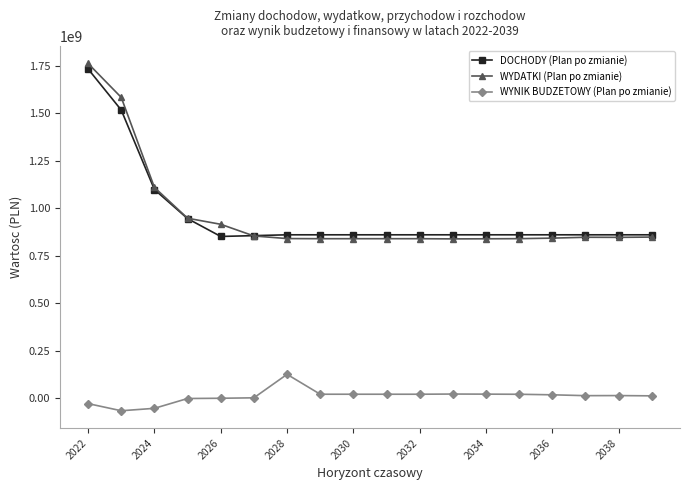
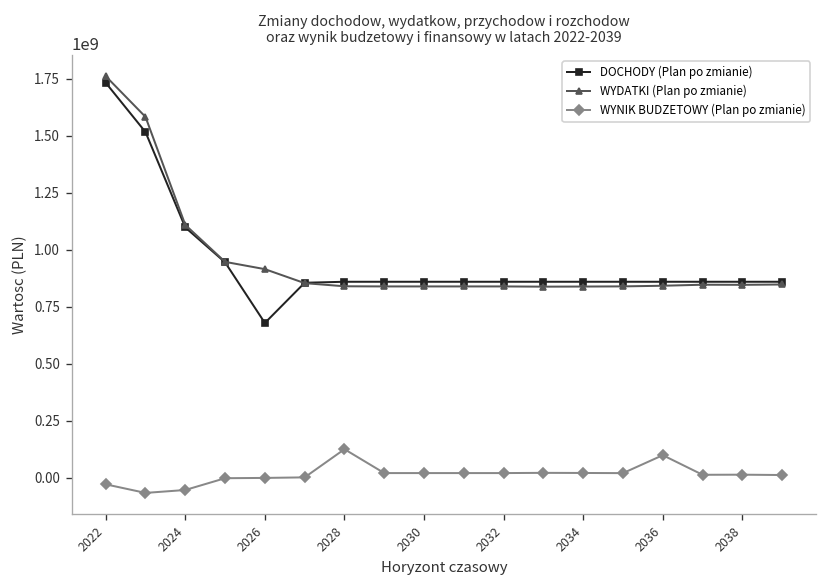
  {
    "DOCHODY (Plan po zmianie)": {
      "2022": 1730000000,
-     "2026": 850000000,
+     "2026": 680000000,
      "2028": 860000000,
      "2030": 860000000,
      "2032": 860000000,
      "2034": 860000000,
      "2036": 860000000,
      "2038": 860000000
    },
    "WYDATKI (Plan po zmianie)": {
      "2022": 1760000000,
      "2026": 920000000,
      "2028": 840000000,
      "2030": 840000000,
      "2032": 840000000,
      "2034": 840000000,
      "2036": 840000000,
      "2038": 850000000
    },
    "WYNIK BUDZETOWY (Plan po zmianie)": {
      "2022": -30000000,
      "2024": -50000000,
      "2026": 0,
      "2028": 130000000,
      "2030": 20000000,
      "2032": 20000000,
      "2034": 20000000,
-     "2036": 20000000,
+     "2036": 100000000,
      "2038": 10000000
    }
  }
